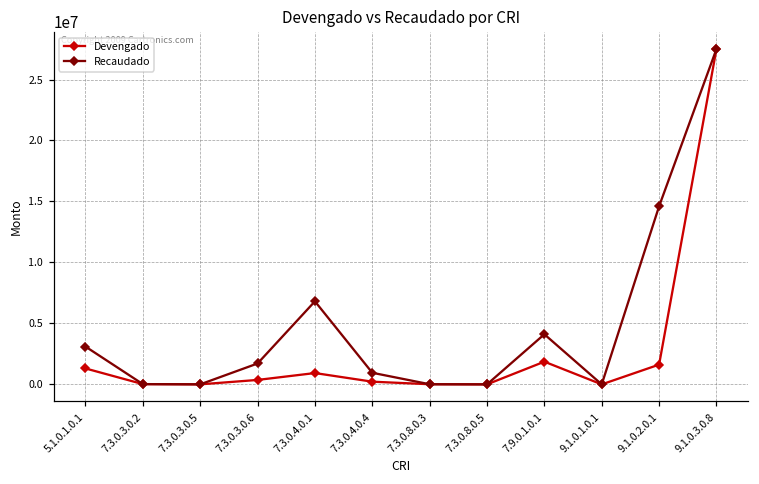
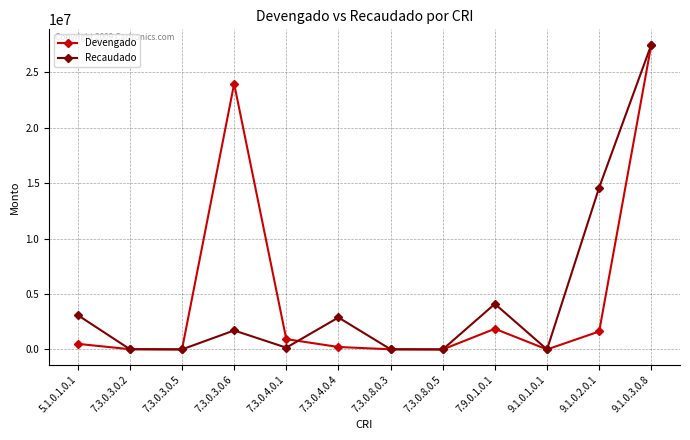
  {
    "Devengado": {
-     "5.1.0.1.0.1": 1300000,
-     "7.3.0.3.0.6": 400000,
+     "5.1.0.1.0.1": 500000,
+     "7.3.0.3.0.6": 24000000,
      "7.3.0.4.0.1": 900000,
      "7.3.0.4.0.4": 200000,
      "7.9.0.1.0.1": 1900000,
      "9.1.0.2.0.1": 1600000
    },
    "Recaudado": {
      "5.1.0.1.0.1": 3100000,
      "7.3.0.3.0.6": 1700000,
-     "7.3.0.4.0.1": 6800000,
-     "7.3.0.4.0.4": 1000000,
+     "7.3.0.4.0.1": 200000,
+     "7.3.0.4.0.4": 2900000,
      "7.9.0.1.0.1": 4100000,
      "9.1.0.2.0.1": 14600000
    }
  }
